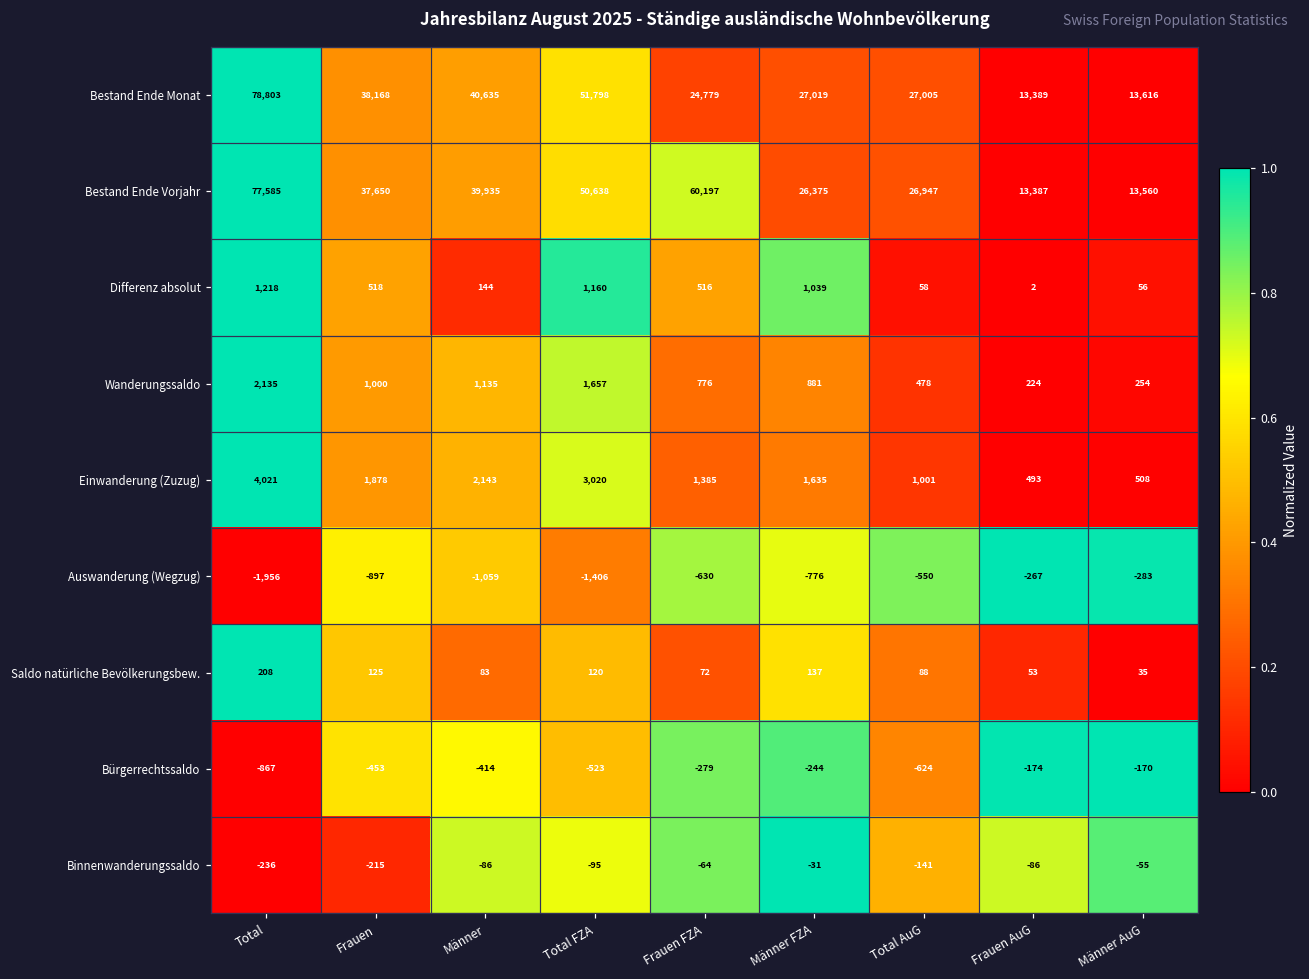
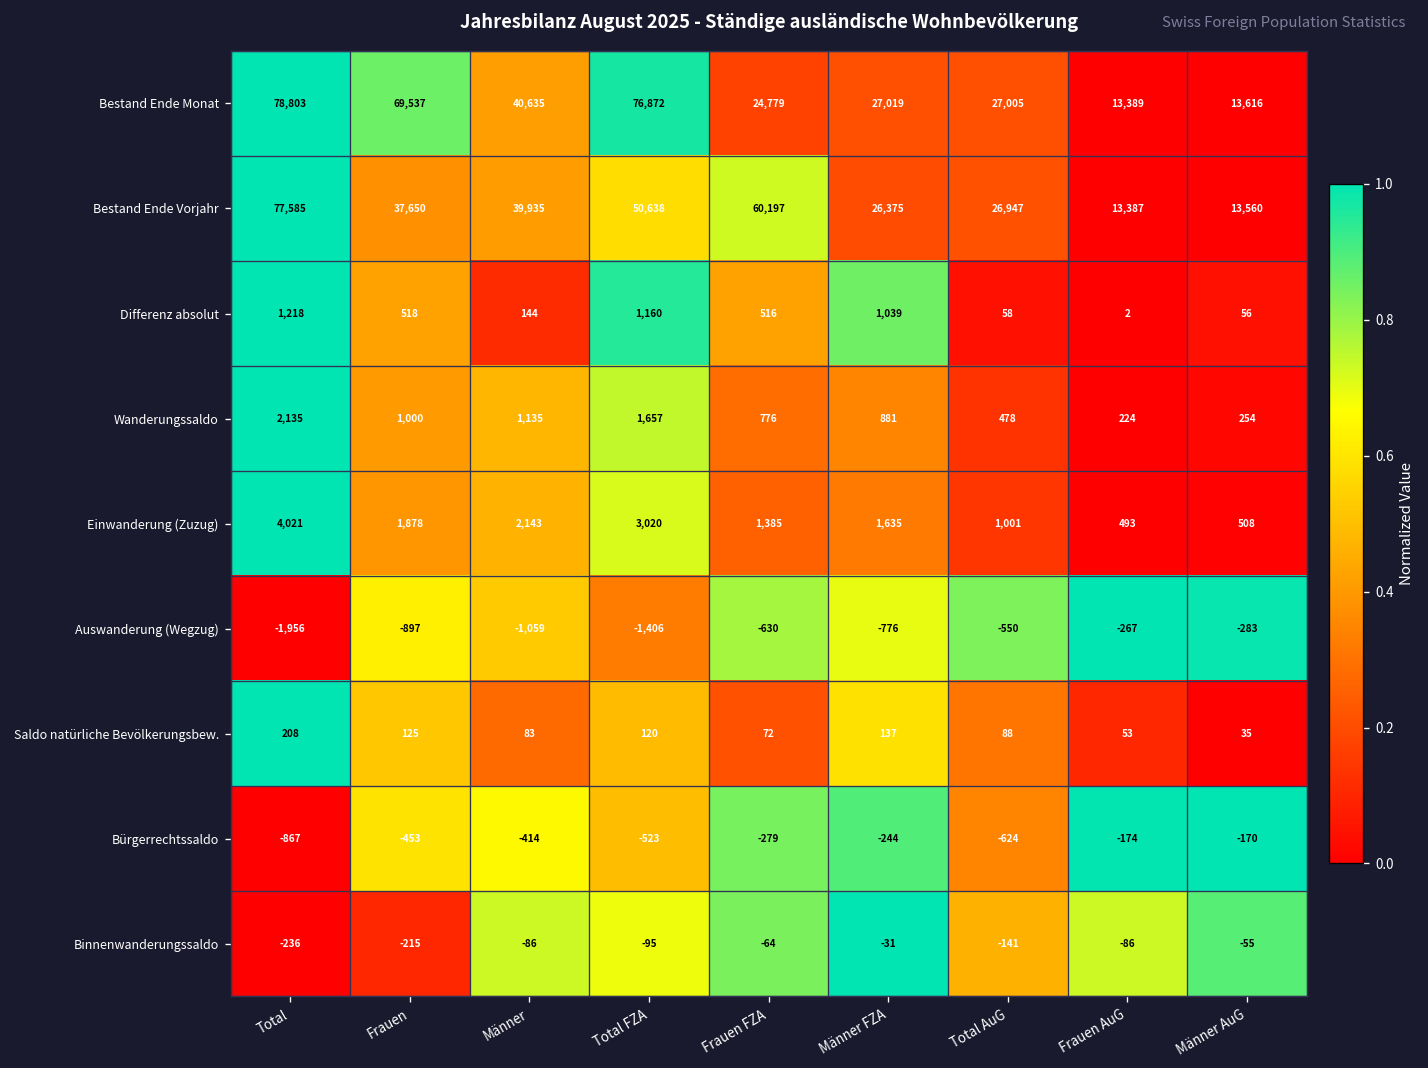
  {
    "Bestand Ende Monat": {
      "Total": "78,803",
-     "Frauen": "38,168",
+     "Frauen": "69,537",
      "Männer": "40,635",
-     "Total FZA": "51,798",
+     "Total FZA": "76,872",
      "Frauen FZA": "24,779",
      "Männer FZA": "27,019",
      "Total AuG": "27,005",
      "Frauen AuG": "13,389",
      "Männer AuG": "13,616"
    },
    "Bestand Ende Vorjahr": {
      "Total": "77,585",
      "Frauen": "37,650",
      "Männer": "39,935",
      "Total FZA": "50,638",
      "Frauen FZA": "60,197",
      "Männer FZA": "26,375",
      "Total AuG": "26,947",
      "Frauen AuG": "13,387",
      "Männer AuG": "13,560"
    },
    "Differenz absolut": {
      "Total": "1,218",
      "Frauen": "518",
      "Männer": "144",
      "Total FZA": "1,160",
      "Frauen FZA": "516",
      "Männer FZA": "1,039",
      "Total AuG": "58",
      "Frauen AuG": "2",
      "Männer AuG": "56"
    },
    "Wanderungssaldo": {
      "Total": "2,135",
      "Frauen": "1,000",
      "Männer": "1,135",
      "Total FZA": "1,657",
      "Frauen FZA": "776",
      "Männer FZA": "881",
      "Total AuG": "478",
      "Frauen AuG": "224",
      "Männer AuG": "254"
    },
    "Einwanderung (Zuzug)": {
      "Total": "4,021",
      "Frauen": "1,878",
      "Männer": "2,143",
      "Total FZA": "3,020",
      "Frauen FZA": "1,385",
      "Männer FZA": "1,635",
      "Total AuG": "1,001",
      "Frauen AuG": "493",
      "Männer AuG": "508"
    },
    "Auswanderung (Wegzug)": {
      "Total": "-1,956",
      "Frauen": "-897",
      "Männer": "-1,059",
      "Total FZA": "-1,406",
      "Frauen FZA": "-630",
      "Männer FZA": "-776",
      "Total AuG": "-550",
      "Frauen AuG": "-267",
      "Männer AuG": "-283"
    },
    "Saldo natürliche Bevölkerungsbew.": {
      "Total": "208",
      "Frauen": "125",
      "Männer": "83",
      "Total FZA": "120",
      "Frauen FZA": "72",
      "Männer FZA": "137",
      "Total AuG": "88",
      "Frauen AuG": "53",
      "Männer AuG": "35"
    },
    "Bürgerrechtssaldo": {
      "Total": "-867",
      "Frauen": "-453",
      "Männer": "-414",
      "Total FZA": "-523",
      "Frauen FZA": "-279",
      "Männer FZA": "-244",
      "Total AuG": "-624",
      "Frauen AuG": "-174",
      "Männer AuG": "-170"
    },
    "Binnenwanderungssaldo": {
      "Total": "-236",
      "Frauen": "-215",
      "Männer": "-86",
      "Total FZA": "-95",
      "Frauen FZA": "-64",
      "Männer FZA": "-31",
      "Total AuG": "-141",
      "Frauen AuG": "-86",
      "Männer AuG": "-55"
    }
  }
